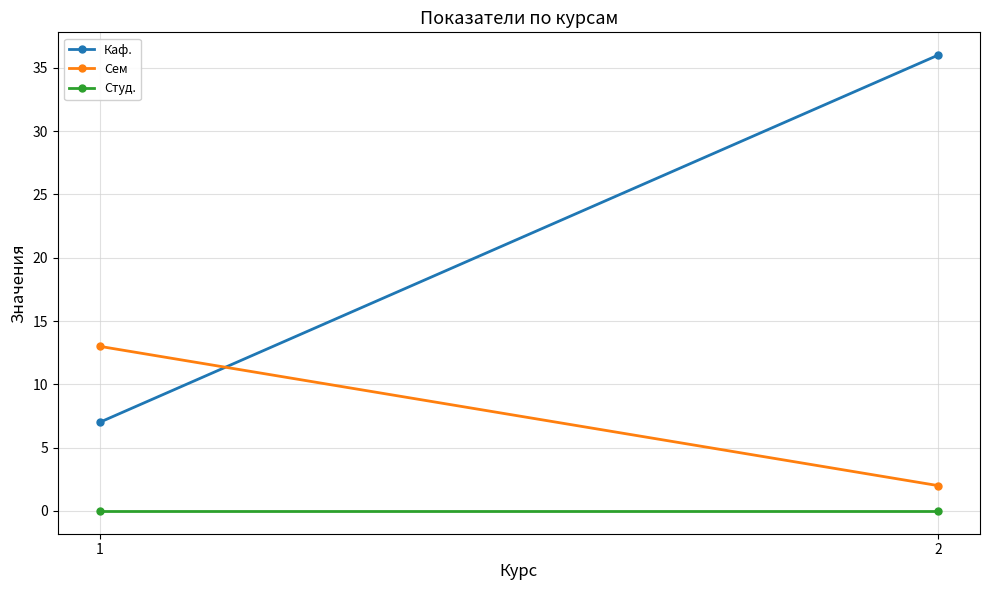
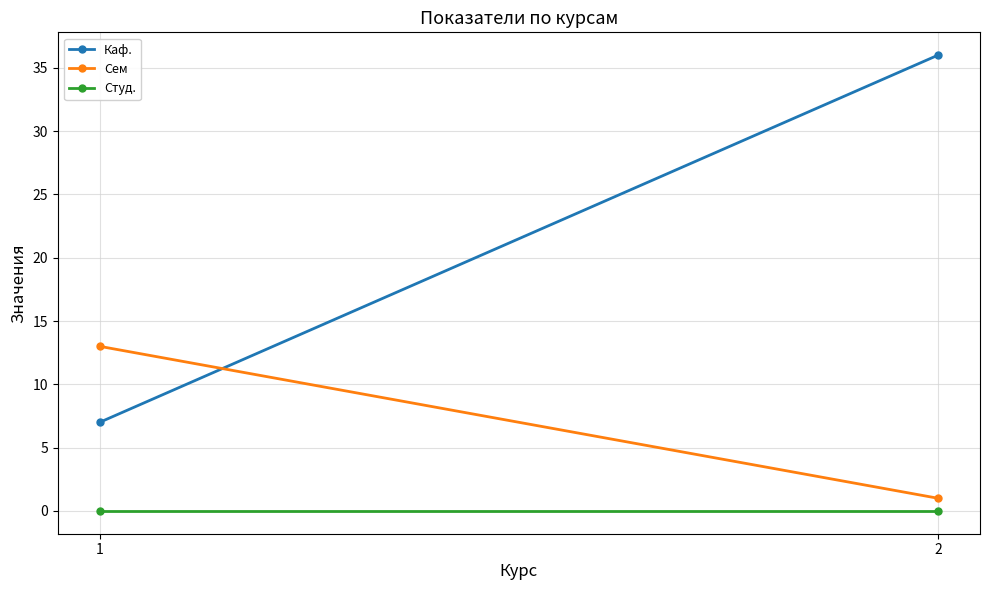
  {
    "Каф.": {
      "1": 7,
      "2": 36
    },
    "Сем": {
      "1": 13,
-     "2": 2
+     "2": 1
    },
    "Студ.": {
      "1": 0,
      "2": 0
    }
  }
